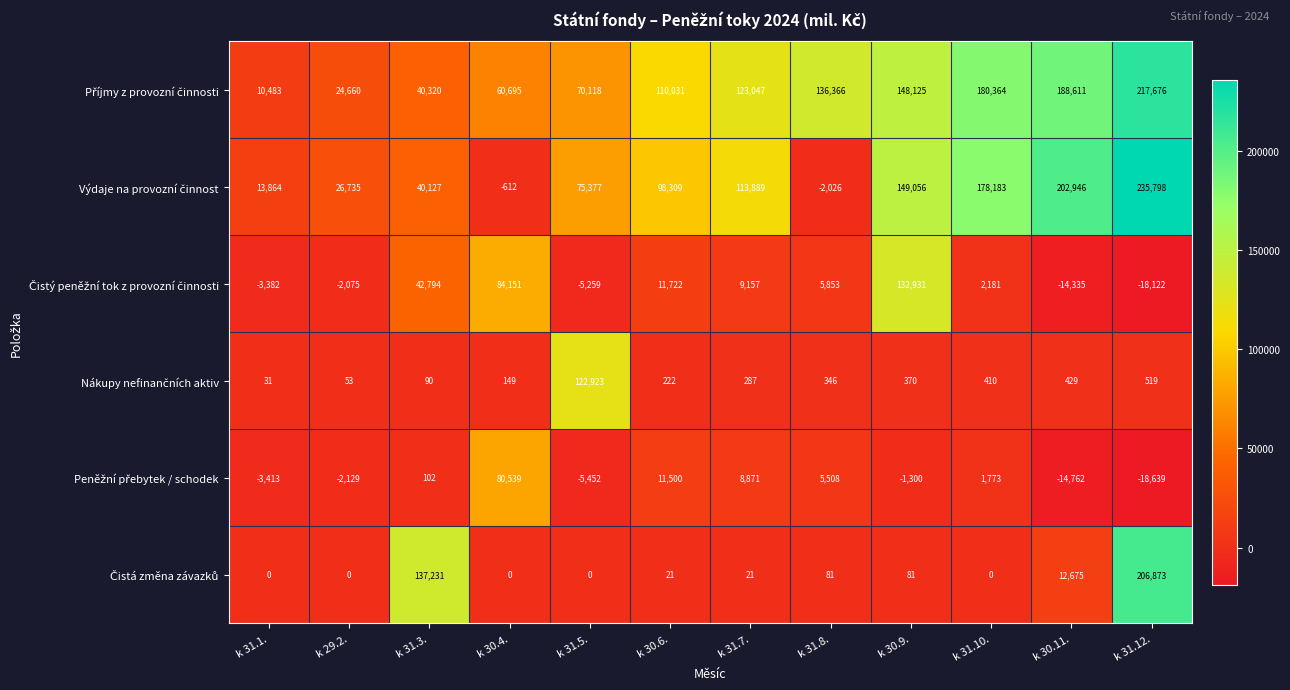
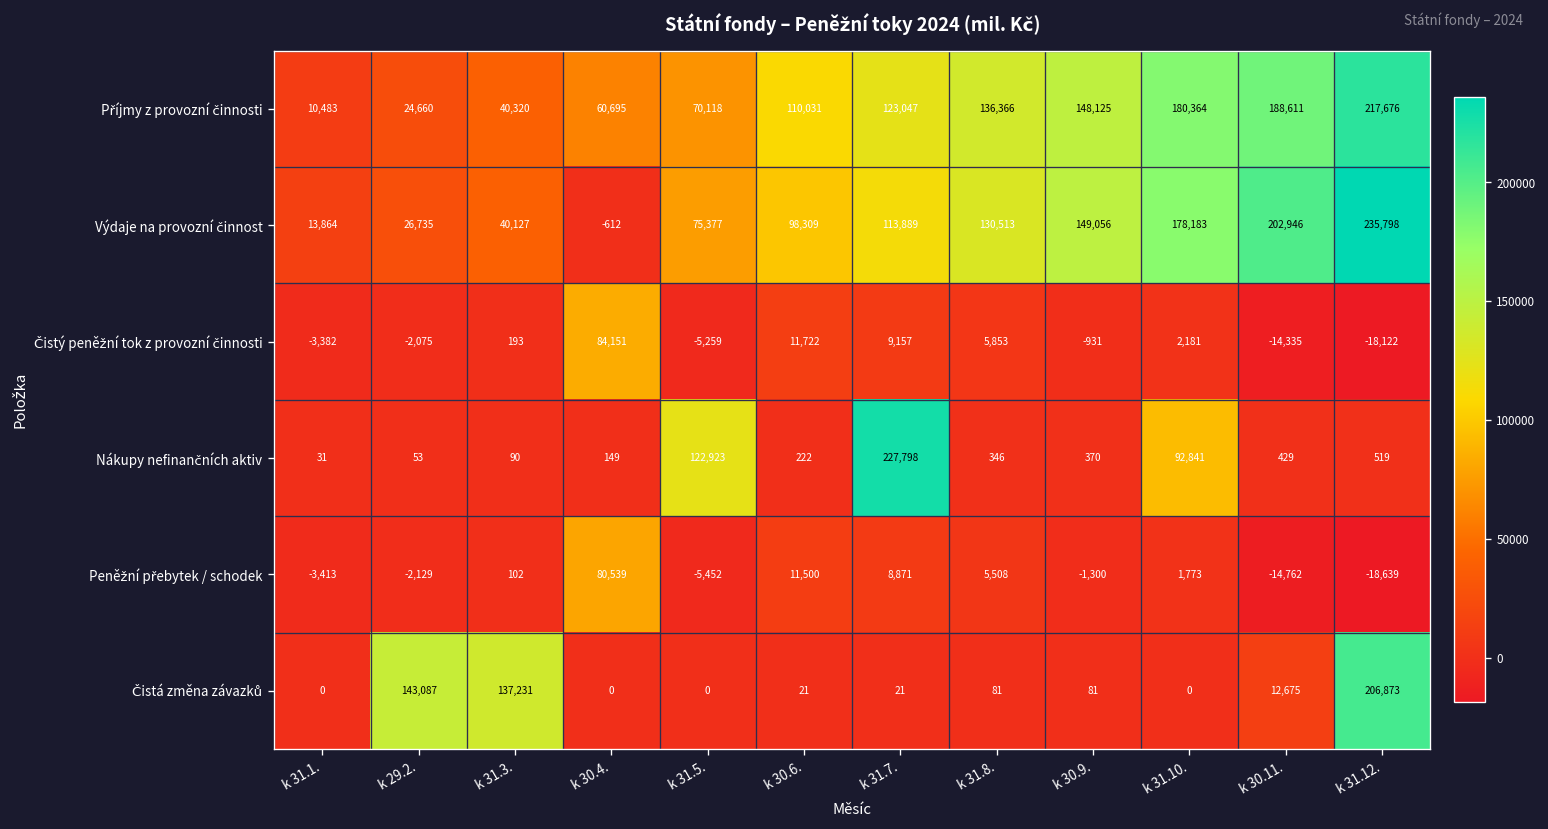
  {
    "Příjmy z provozní činnosti": {
      "k 31.1.": "10,483",
      "k 29.2.": "24,660",
      "k 31.3.": "40,320",
      "k 30.4.": "60,695",
      "k 31.5.": "70,118",
      "k 30.6.": "110,031",
      "k 31.7.": "123,047",
      "k 31.8.": "136,366",
      "k 30.9.": "148,125",
      "k 31.10.": "180,364",
      "k 30.11.": "188,611",
      "k 31.12.": "217,676"
    },
    "Výdaje na provozní činnost": {
      "k 31.1.": "13,864",
      "k 29.2.": "26,735",
      "k 31.3.": "40,127",
      "k 30.4.": "-612",
      "k 31.5.": "75,377",
      "k 30.6.": "98,309",
      "k 31.7.": "113,889",
-     "k 31.8.": "-2,026",
+     "k 31.8.": "130,513",
      "k 30.9.": "149,056",
      "k 31.10.": "178,183",
      "k 30.11.": "202,946",
      "k 31.12.": "235,798"
    },
    "Čistý peněžní tok z provozní činnosti": {
      "k 31.1.": "-3,382",
      "k 29.2.": "-2,075",
-     "k 31.3.": "42,794",
+     "k 31.3.": "193",
      "k 30.4.": "84,151",
      "k 31.5.": "-5,259",
      "k 30.6.": "11,722",
      "k 31.7.": "9,157",
      "k 31.8.": "5,853",
-     "k 30.9.": "132,931",
+     "k 30.9.": "-931",
      "k 31.10.": "2,181",
      "k 30.11.": "-14,335",
      "k 31.12.": "-18,122"
    },
    "Nákupy nefinančních aktiv": {
      "k 31.1.": "31",
      "k 29.2.": "53",
      "k 31.3.": "90",
      "k 30.4.": "149",
      "k 31.5.": "122,923",
      "k 30.6.": "222",
-     "k 31.7.": "287",
+     "k 31.7.": "227,798",
      "k 31.8.": "346",
      "k 30.9.": "370",
-     "k 31.10.": "410",
+     "k 31.10.": "92,841",
      "k 30.11.": "429",
      "k 31.12.": "519"
    },
    "Peněžní přebytek / schodek": {
      "k 31.1.": "-3,413",
      "k 29.2.": "-2,129",
      "k 31.3.": "102",
      "k 30.4.": "80,539",
      "k 31.5.": "-5,452",
      "k 30.6.": "11,500",
      "k 31.7.": "8,871",
      "k 31.8.": "5,508",
      "k 30.9.": "-1,300",
      "k 31.10.": "1,773",
      "k 30.11.": "-14,762",
      "k 31.12.": "-18,639"
    },
    "Čistá změna závazků": {
      "k 31.1.": "0",
-     "k 29.2.": "0",
+     "k 29.2.": "143,087",
      "k 31.3.": "137,231",
      "k 30.4.": "0",
      "k 31.5.": "0",
      "k 30.6.": "21",
      "k 31.7.": "21",
      "k 31.8.": "81",
      "k 30.9.": "81",
      "k 31.10.": "0",
      "k 30.11.": "12,675",
      "k 31.12.": "206,873"
    }
  }
